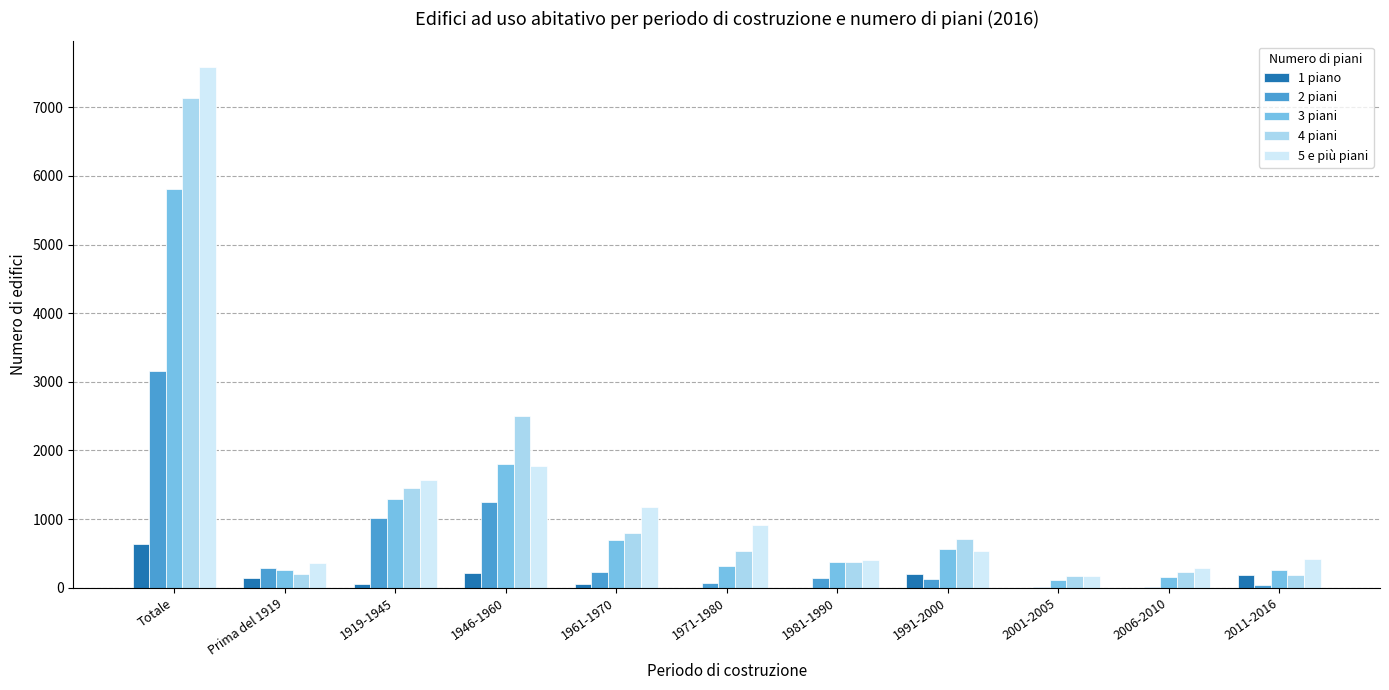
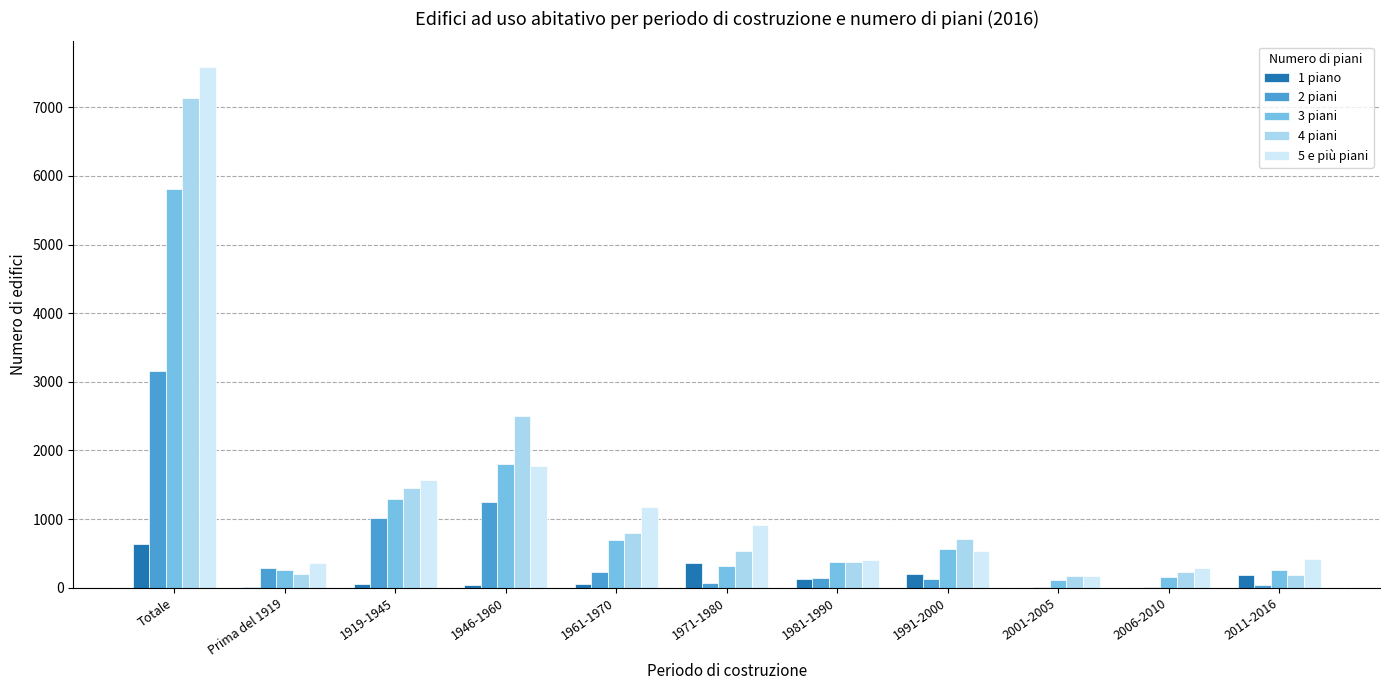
  {
    "1 piano": {
      "Totale": 600,
-     "Prima del 1919": 100,
+     "Prima del 1919": 0,
      "1919-1945": 100,
-     "1946-1960": 200,
+     "1946-1960": 0,
      "1961-1970": 0,
-     "1971-1980": 0,
-     "1981-1990": 0,
+     "1971-1980": 400,
+     "1981-1990": 100,
      "1991-2000": 200,
      "2006-2010": 0,
      "2011-2016": 200
    }
  }
